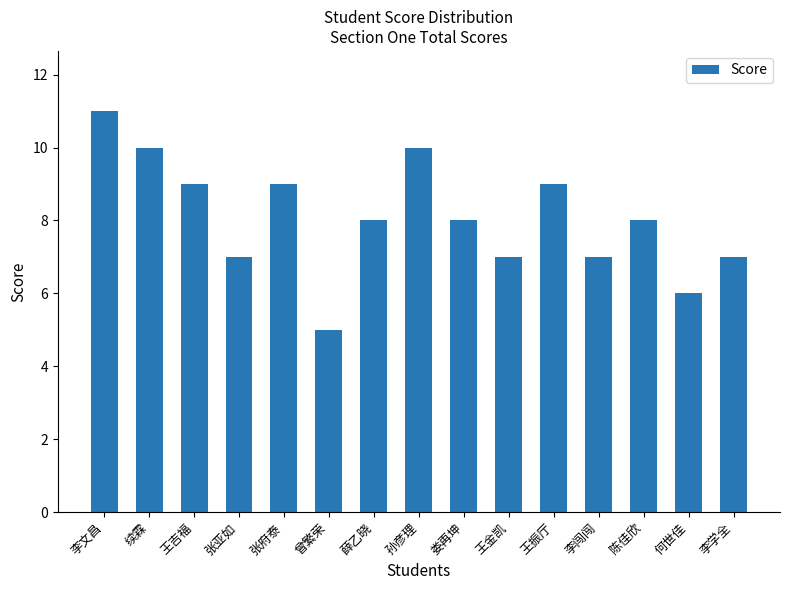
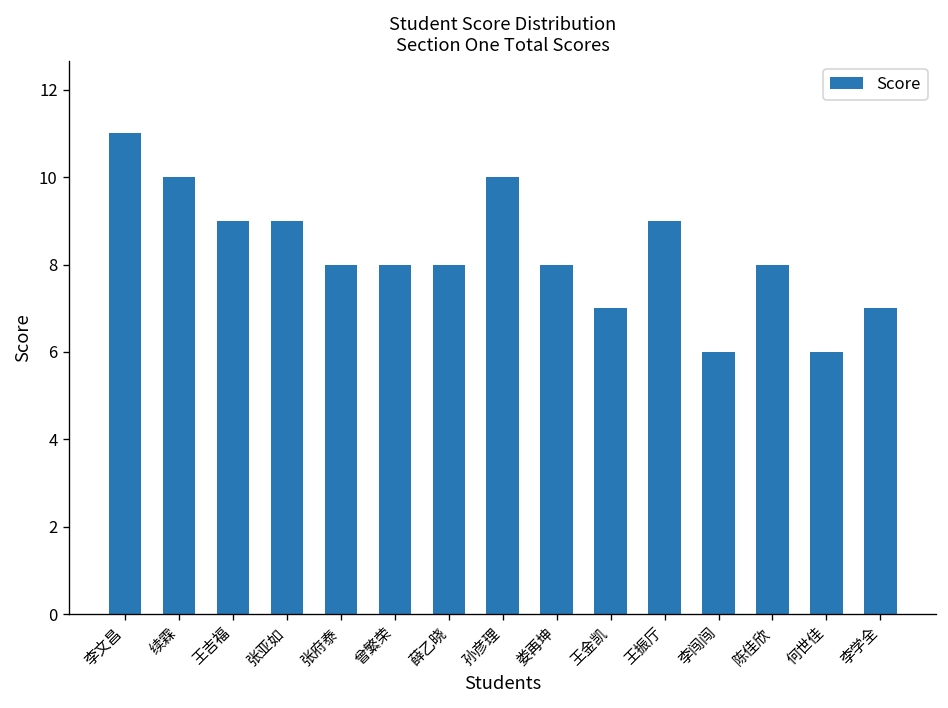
  {
    "李文昌": 11,
    "续霖": 10,
    "王吉福": 9,
-   "张亚如": 7,
-   "张府泰": 9,
-   "曾繁荣": 5,
+   "张亚如": 9,
+   "张府泰": 8,
+   "曾繁荣": 8,
    "薛乙晓": 8,
    "孙彦理": 10,
    "娄再坤": 8,
    "王金凯": 7,
    "王振厅": 9,
-   "李闯闯": 7,
+   "李闯闯": 6,
    "陈佳欣": 8,
    "何世佳": 6,
    "李学全": 7
  }
